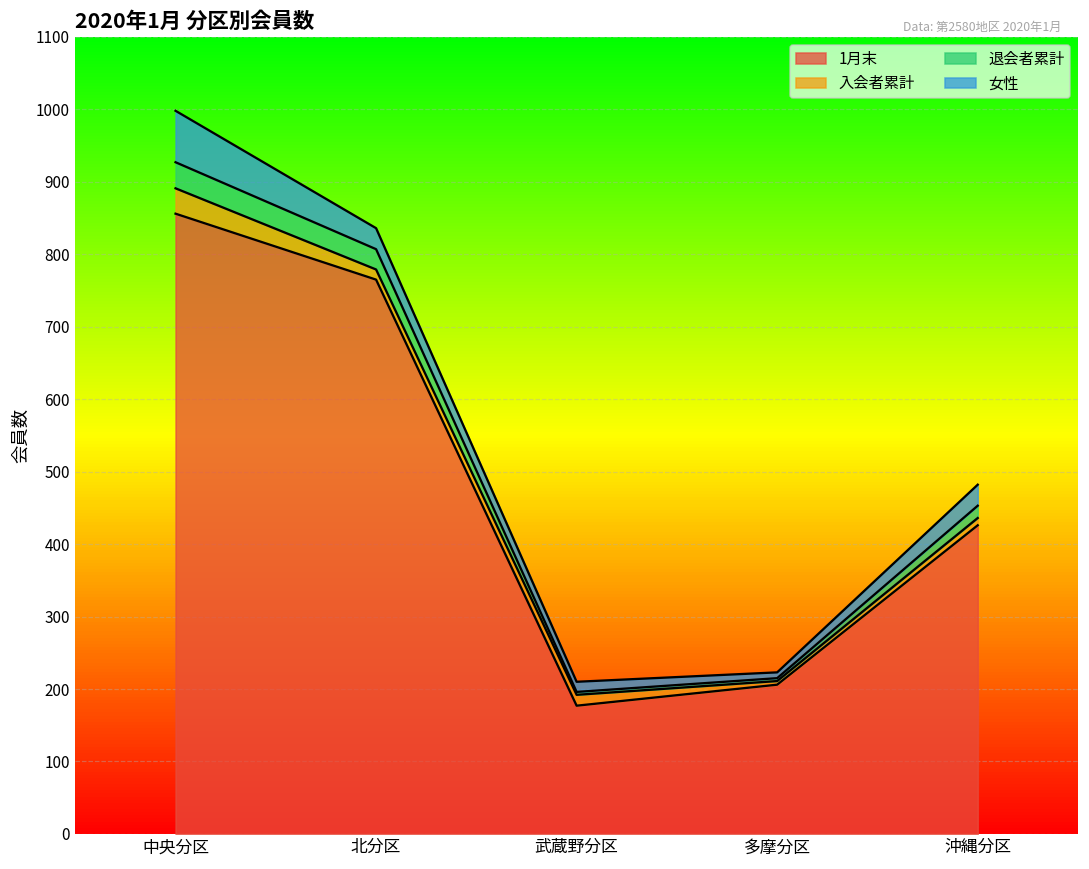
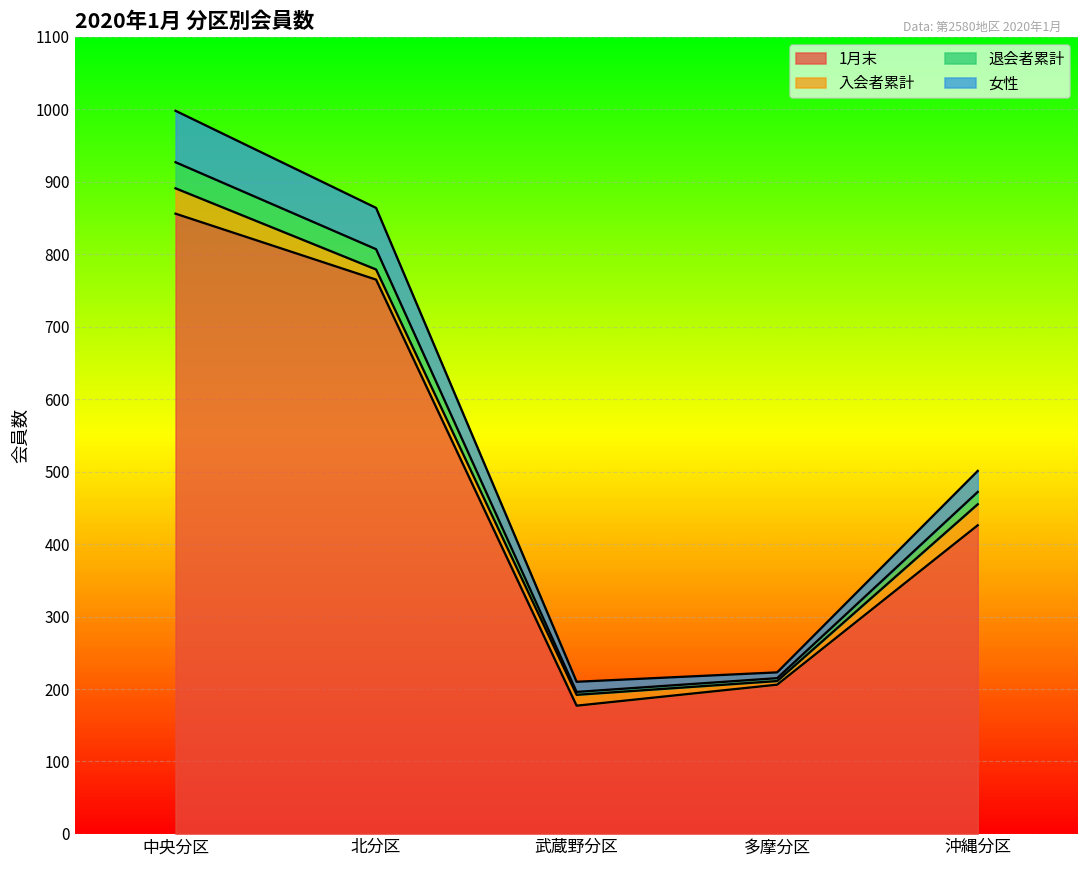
  {
    "1月末": {
      "中央分区": 860,
      "北分区": 770,
      "武蔵野分区": 180,
      "多摩分区": 210,
      "沖縄分区": 430
    },
    "入会者累計": {
      "中央分区": 40,
      "北分区": 10,
      "武蔵野分区": 20,
      "多摩分区": 10,
-     "沖縄分区": 10
+     "沖縄分区": 30
    },
    "退会者累計": {
      "中央分区": 40,
      "北分区": 30,
      "武蔵野分区": 0,
      "多摩分区": 0,
      "沖縄分区": 20
    },
    "女性": {
      "中央分区": 70,
-     "北分区": 30,
+     "北分区": 60,
      "武蔵野分区": 10,
      "多摩分区": 10,
      "沖縄分区": 30
    }
  }
